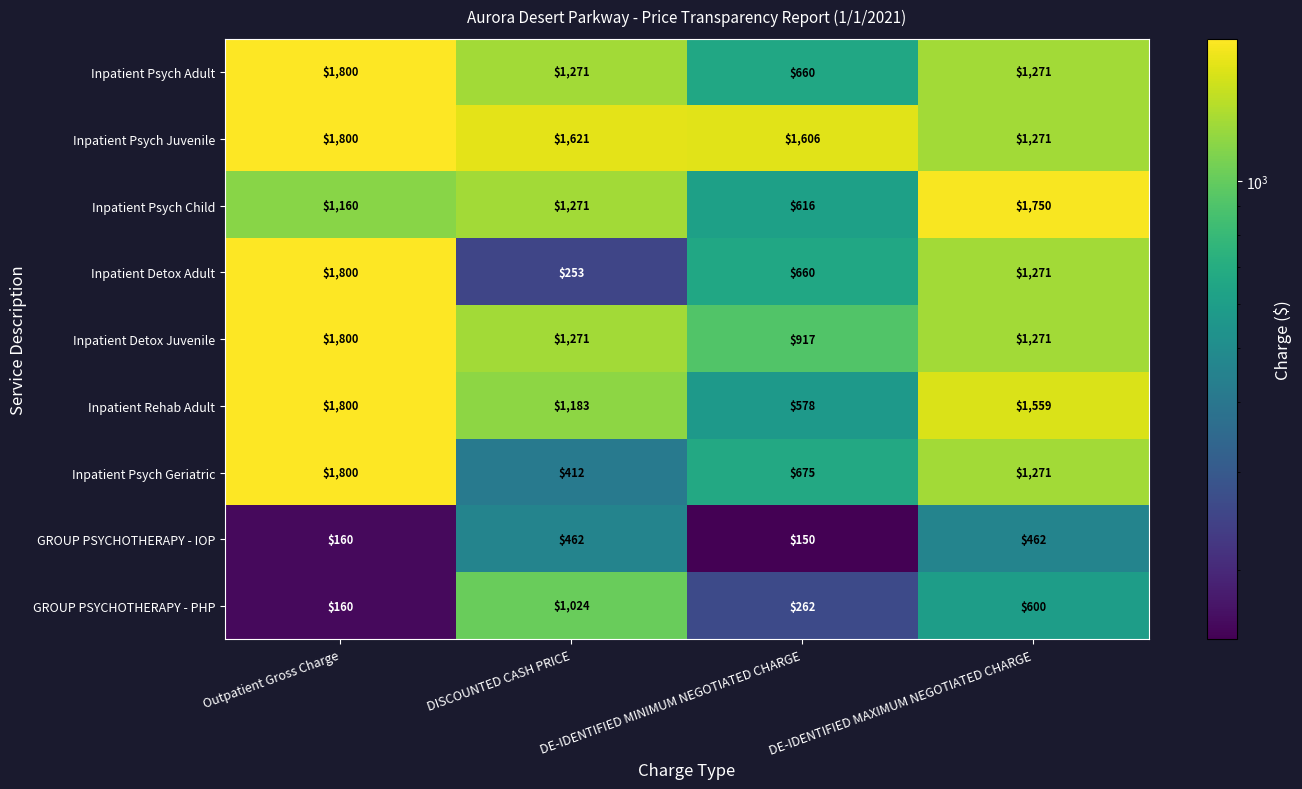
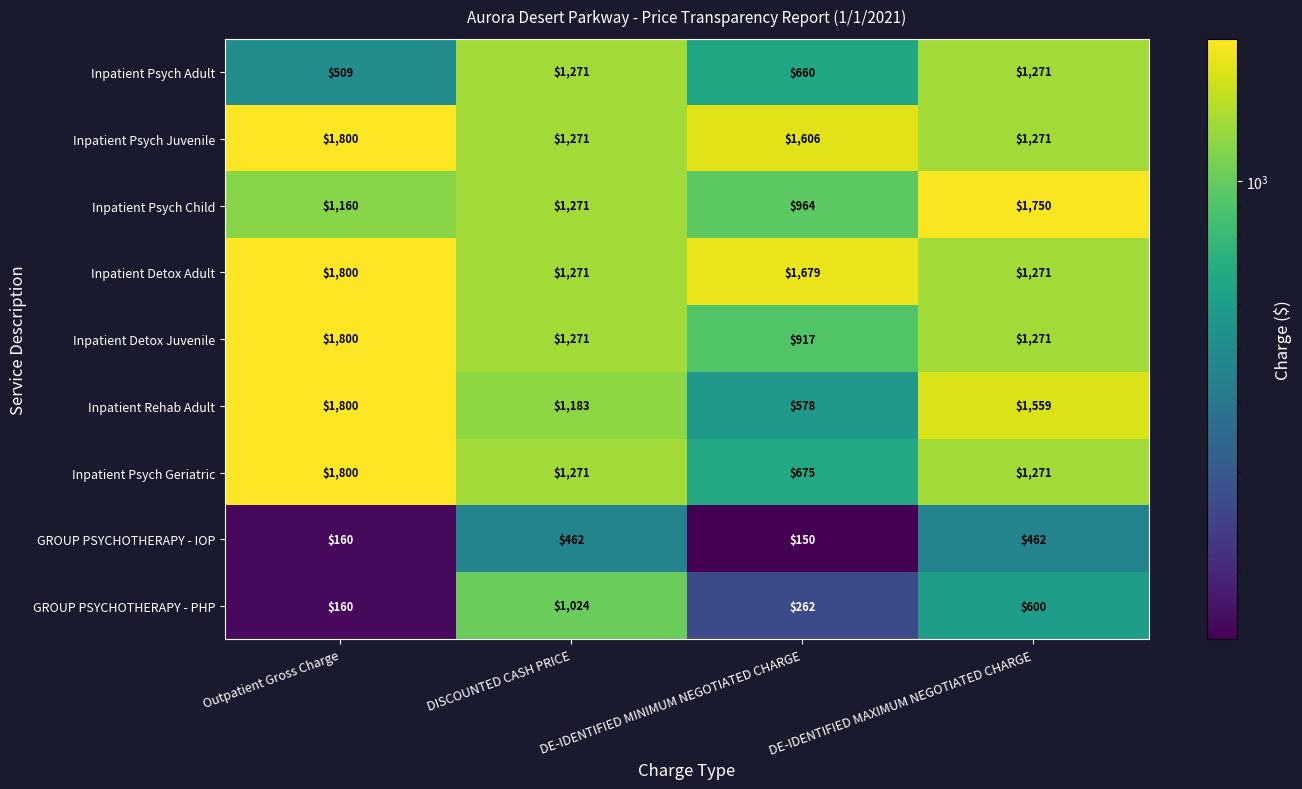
  {
    "Inpatient Psych Adult": {
-     "Outpatient Gross Charge": "$1,800",
+     "Outpatient Gross Charge": "$509",
      "DISCOUNTED CASH PRICE": "$1,271",
      "DE-IDENTIFIED MINIMUM NEGOTIATED CHARGE": "$660",
      "DE-IDENTIFIED MAXIMUM NEGOTIATED CHARGE": "$1,271"
    },
    "Inpatient Psych Juvenile": {
      "Outpatient Gross Charge": "$1,800",
-     "DISCOUNTED CASH PRICE": "$1,621",
+     "DISCOUNTED CASH PRICE": "$1,271",
      "DE-IDENTIFIED MINIMUM NEGOTIATED CHARGE": "$1,606",
      "DE-IDENTIFIED MAXIMUM NEGOTIATED CHARGE": "$1,271"
    },
    "Inpatient Psych Child": {
      "Outpatient Gross Charge": "$1,160",
      "DISCOUNTED CASH PRICE": "$1,271",
-     "DE-IDENTIFIED MINIMUM NEGOTIATED CHARGE": "$616",
+     "DE-IDENTIFIED MINIMUM NEGOTIATED CHARGE": "$964",
      "DE-IDENTIFIED MAXIMUM NEGOTIATED CHARGE": "$1,750"
    },
    "Inpatient Detox Adult": {
      "Outpatient Gross Charge": "$1,800",
-     "DISCOUNTED CASH PRICE": "$253",
-     "DE-IDENTIFIED MINIMUM NEGOTIATED CHARGE": "$660",
+     "DISCOUNTED CASH PRICE": "$1,271",
+     "DE-IDENTIFIED MINIMUM NEGOTIATED CHARGE": "$1,679",
      "DE-IDENTIFIED MAXIMUM NEGOTIATED CHARGE": "$1,271"
    },
    "Inpatient Detox Juvenile": {
      "Outpatient Gross Charge": "$1,800",
      "DISCOUNTED CASH PRICE": "$1,271",
      "DE-IDENTIFIED MINIMUM NEGOTIATED CHARGE": "$917",
      "DE-IDENTIFIED MAXIMUM NEGOTIATED CHARGE": "$1,271"
    },
    "Inpatient Rehab Adult": {
      "Outpatient Gross Charge": "$1,800",
      "DISCOUNTED CASH PRICE": "$1,183",
      "DE-IDENTIFIED MINIMUM NEGOTIATED CHARGE": "$578",
      "DE-IDENTIFIED MAXIMUM NEGOTIATED CHARGE": "$1,559"
    },
    "Inpatient Psych Geriatric": {
      "Outpatient Gross Charge": "$1,800",
-     "DISCOUNTED CASH PRICE": "$412",
+     "DISCOUNTED CASH PRICE": "$1,271",
      "DE-IDENTIFIED MINIMUM NEGOTIATED CHARGE": "$675",
      "DE-IDENTIFIED MAXIMUM NEGOTIATED CHARGE": "$1,271"
    },
    "GROUP PSYCHOTHERAPY - IOP": {
      "Outpatient Gross Charge": "$160",
      "DISCOUNTED CASH PRICE": "$462",
      "DE-IDENTIFIED MINIMUM NEGOTIATED CHARGE": "$150",
      "DE-IDENTIFIED MAXIMUM NEGOTIATED CHARGE": "$462"
    },
    "GROUP PSYCHOTHERAPY - PHP": {
      "Outpatient Gross Charge": "$160",
      "DISCOUNTED CASH PRICE": "$1,024",
      "DE-IDENTIFIED MINIMUM NEGOTIATED CHARGE": "$262",
      "DE-IDENTIFIED MAXIMUM NEGOTIATED CHARGE": "$600"
    }
  }
